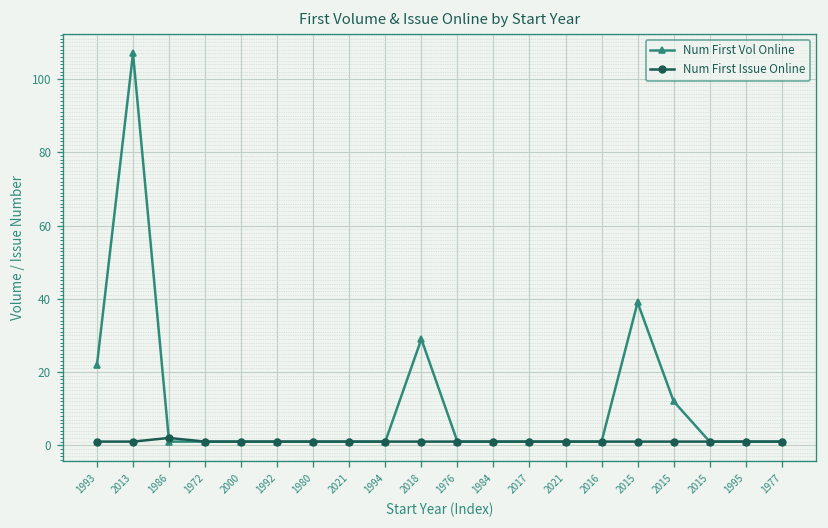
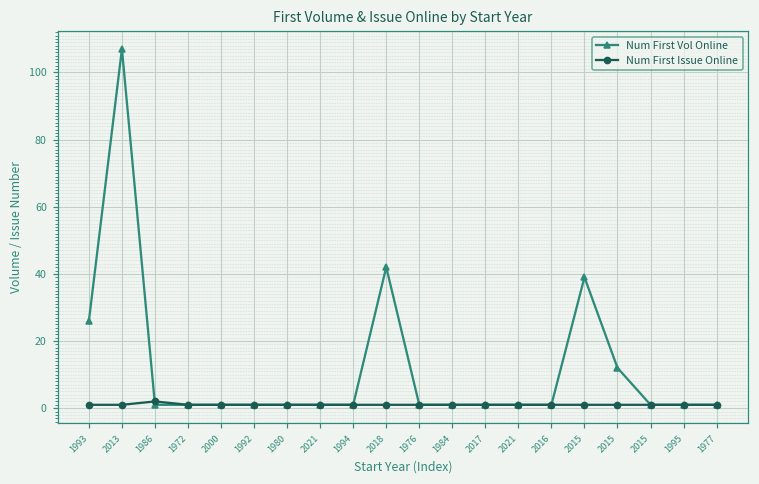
  {
    "Num First Vol Online": {
-     "1993": 22,
+     "1993": 26,
      "2013": 107,
      "1986": 1,
-     "2018": 29
+     "2018": 42
    },
    "Num First Issue Online": {
      "1993": 1,
      "2013": 1,
      "1986": 2,
      "2018": 1
    }
  }
